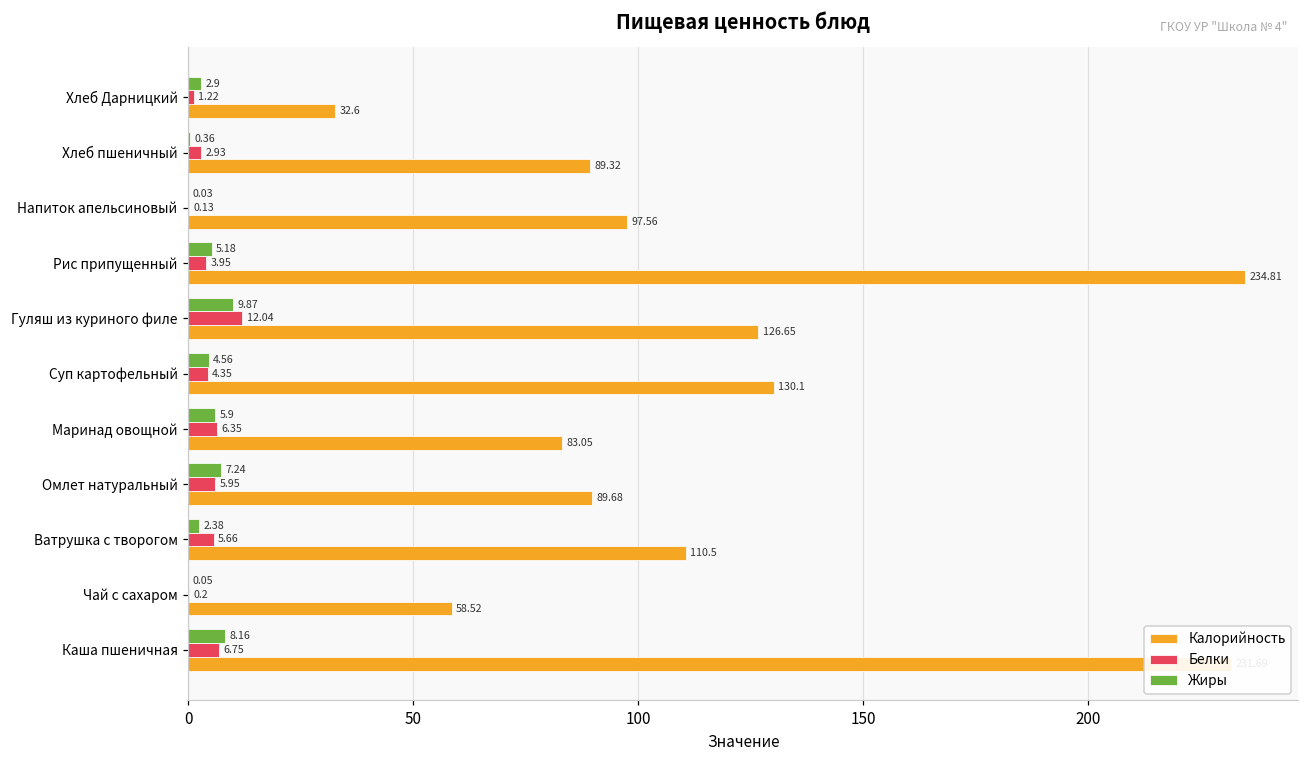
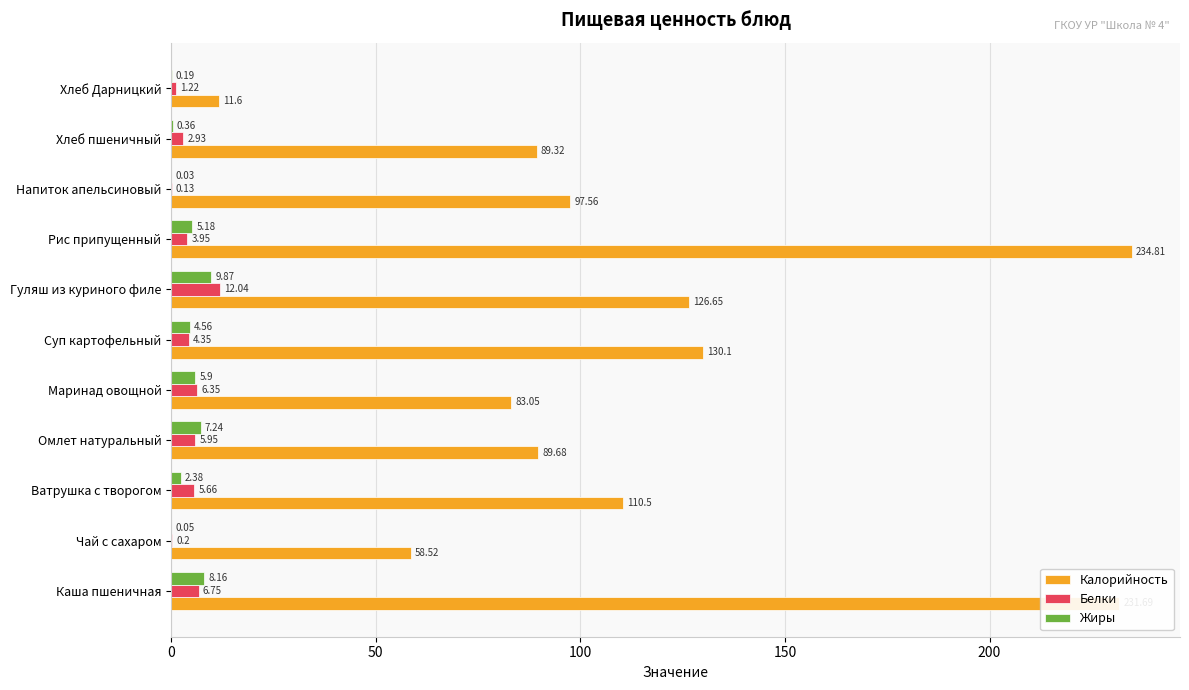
  {
    "Калорийность": {
-     "Хлеб Дарницкий": 32.6,
+     "Хлеб Дарницкий": 11.6,
      "Хлеб пшеничный": 89.32,
      "Напиток апельсиновый": 97.56,
      "Рис припущенный": 234.81,
      "Гуляш из куриного филе": 126.65,
      "Суп картофельный": 130.1,
      "Маринад овощной": 83.05,
      "Омлет натуральный": 89.68,
      "Ватрушка с творогом": 110.5,
      "Чай с сахаром": 58.52
    },
    "Белки": {
      "Хлеб Дарницкий": 1.22,
      "Хлеб пшеничный": 2.93,
      "Напиток апельсиновый": 0.13,
      "Рис припущенный": 3.95,
      "Гуляш из куриного филе": 12.04,
      "Суп картофельный": 4.35,
      "Маринад овощной": 6.35,
      "Омлет натуральный": 5.95,
      "Ватрушка с творогом": 5.66,
      "Чай с сахаром": 0.2,
      "Каша пшеничная": 6.75
    },
    "Жиры": {
-     "Хлеб Дарницкий": 2.9,
+     "Хлеб Дарницкий": 0.19,
      "Хлеб пшеничный": 0.36,
      "Напиток апельсиновый": 0.03,
      "Рис припущенный": 5.18,
      "Гуляш из куриного филе": 9.87,
      "Суп картофельный": 4.56,
      "Маринад овощной": 5.9,
      "Омлет натуральный": 7.24,
      "Ватрушка с творогом": 2.38,
      "Чай с сахаром": 0.05,
      "Каша пшеничная": 8.16
    }
  }
